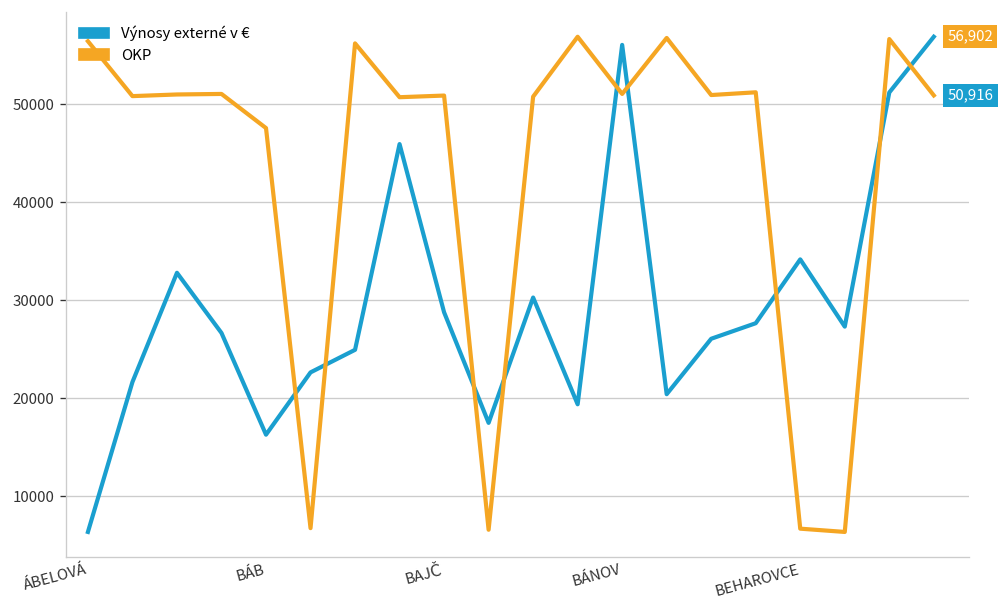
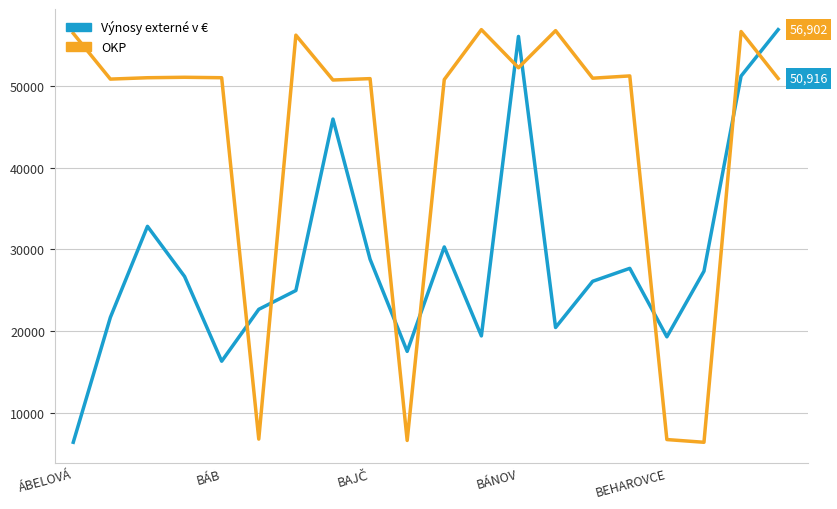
  {
    "Výnosy externé v €": {
      "ÁBELOVÁ": 6000,
      "BÁB": 16000,
      "BAJČ": 29000,
      "BÁNOV": 56000,
-     "BEHAROVCE": 34000
+     "BEHAROVCE": 19000
    },
    "OKP": {
      "ÁBELOVÁ": 56000,
-     "BÁB": 48000,
+     "BÁB": 51000,
      "BAJČ": 51000,
-     "BÁNOV": 51000,
+     "BÁNOV": 52000,
      "BEHAROVCE": 7000
    }
  }
